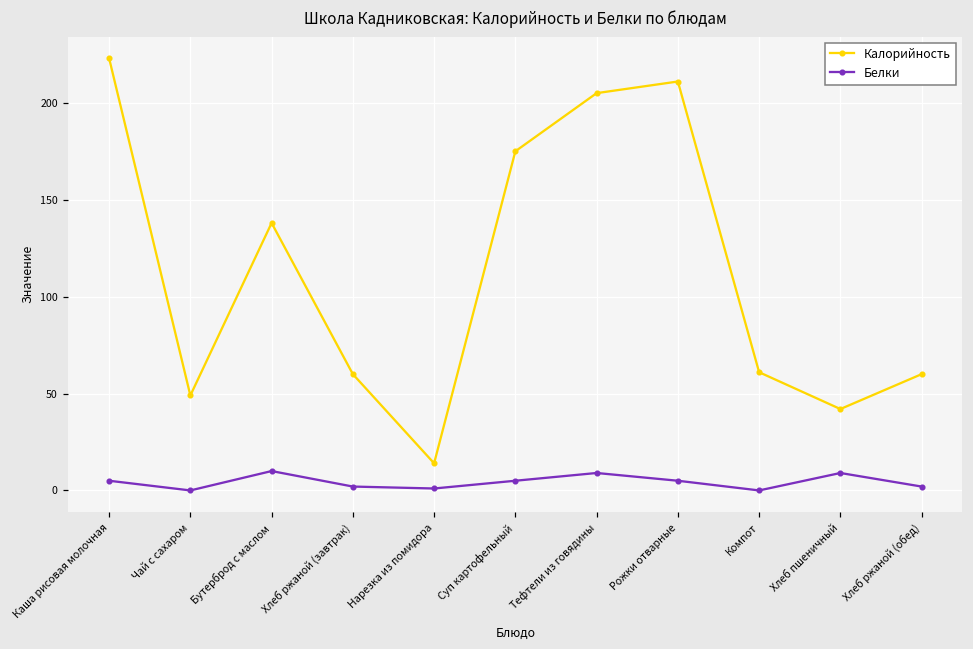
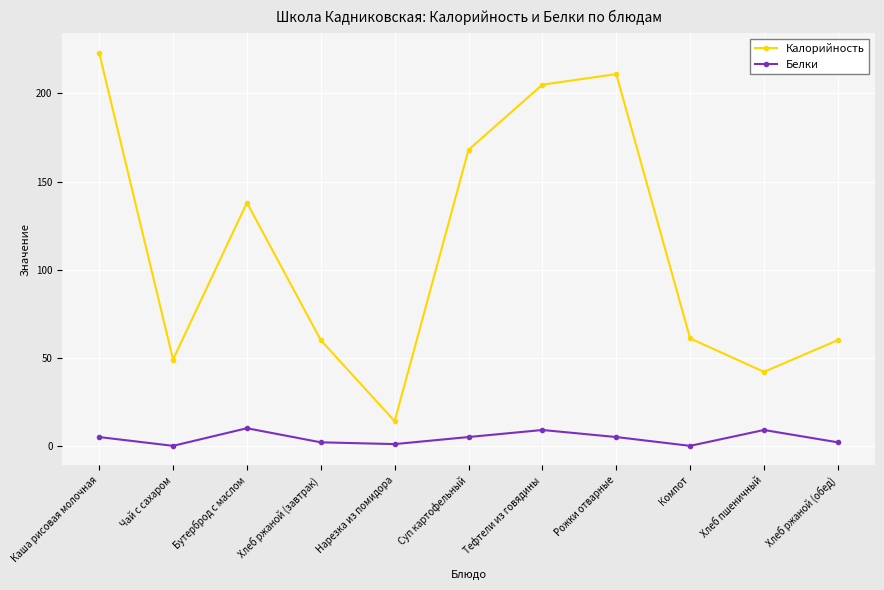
  {
    "Калорийность": {
      "Каша рисовая молочная": 223,
      "Чай с сахаром": 49,
      "Бутерброд с маслом": 138,
      "Хлеб ржаной (завтрак)": 60,
      "Нарезка из помидора": 14,
-     "Суп картофельный": 175,
+     "Суп картофельный": 168,
      "Тефтели из говядины": 205,
      "Рожки отварные": 211,
      "Компот": 61,
      "Хлеб пшеничный": 42,
      "Хлеб ржаной (обед)": 60
    },
    "Белки": {
      "Каша рисовая молочная": 5,
      "Чай с сахаром": 0,
      "Бутерброд с маслом": 10,
      "Хлеб ржаной (завтрак)": 2,
      "Нарезка из помидора": 1,
      "Суп картофельный": 5,
      "Тефтели из говядины": 9,
      "Рожки отварные": 5,
      "Компот": 0,
      "Хлеб пшеничный": 9,
      "Хлеб ржаной (обед)": 2
    }
  }
